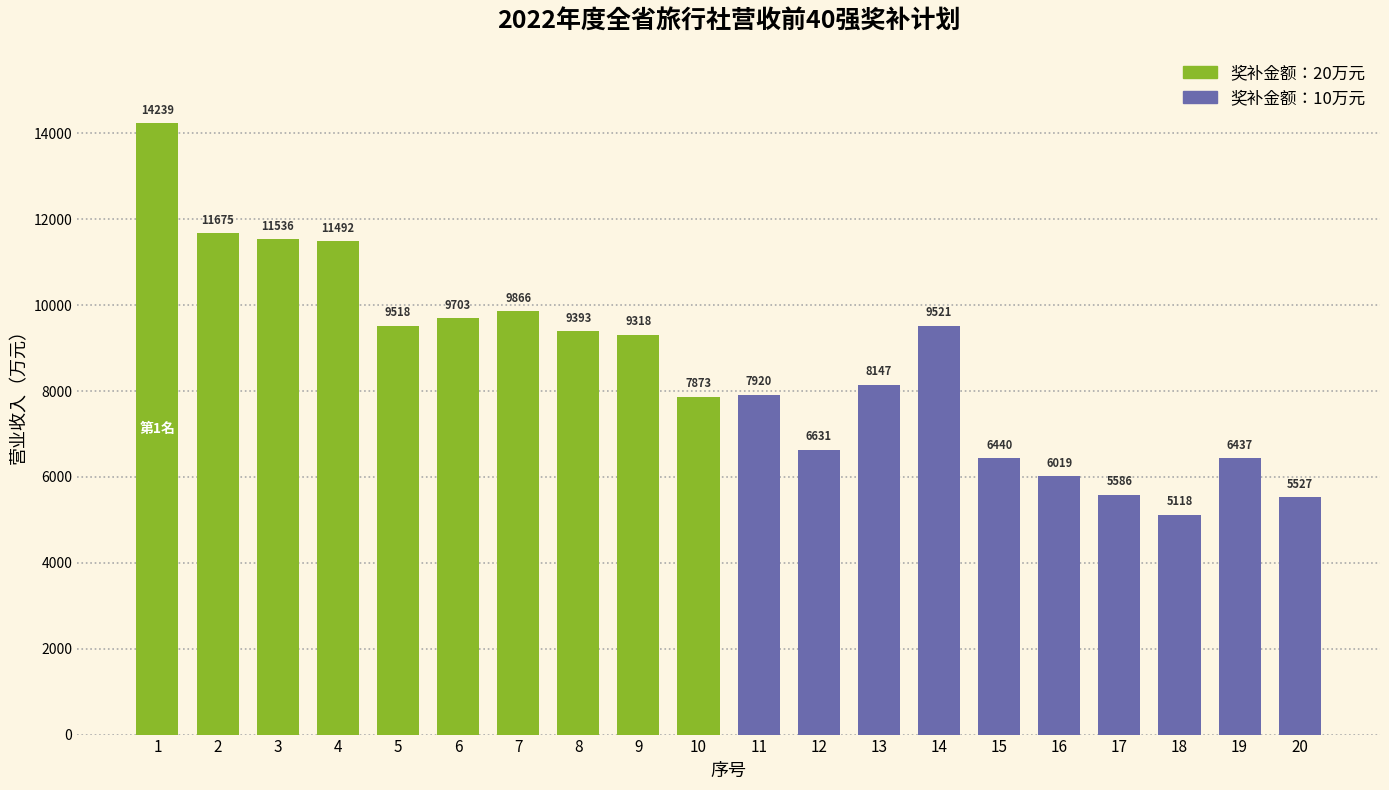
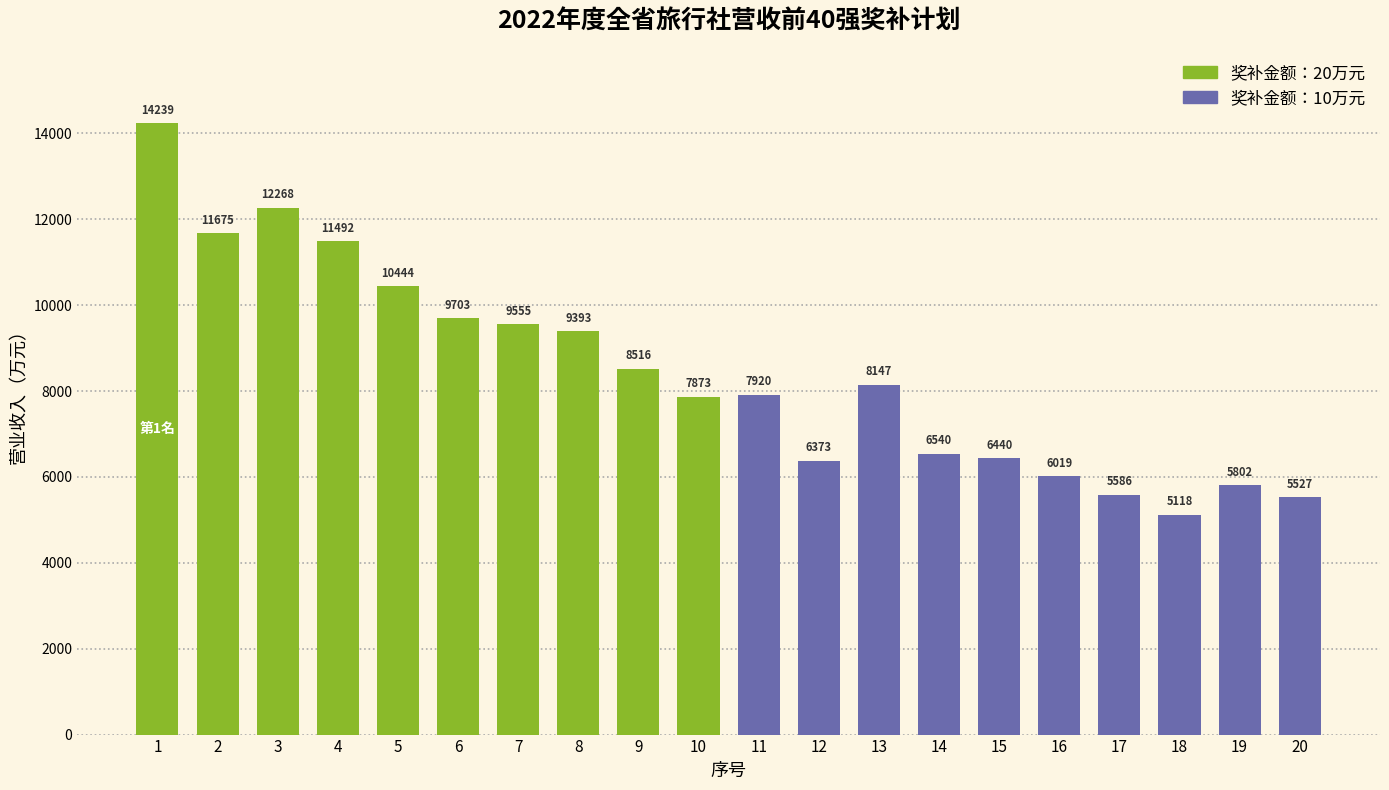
  {
    "1": 14239,
    "2": 11675,
-   "3": 11536,
+   "3": 12268,
    "4": 11492,
-   "5": 9518,
+   "5": 10444,
    "6": 9703,
-   "7": 9866,
+   "7": 9555,
    "8": 9393,
-   "9": 9318,
+   "9": 8516,
    "10": 7873,
    "11": 7920,
-   "12": 6631,
+   "12": 6373,
    "13": 8147,
-   "14": 9521,
+   "14": 6540,
    "15": 6440,
    "16": 6019,
    "17": 5586,
    "18": 5118,
-   "19": 6437,
+   "19": 5802,
    "20": 5527
  }
